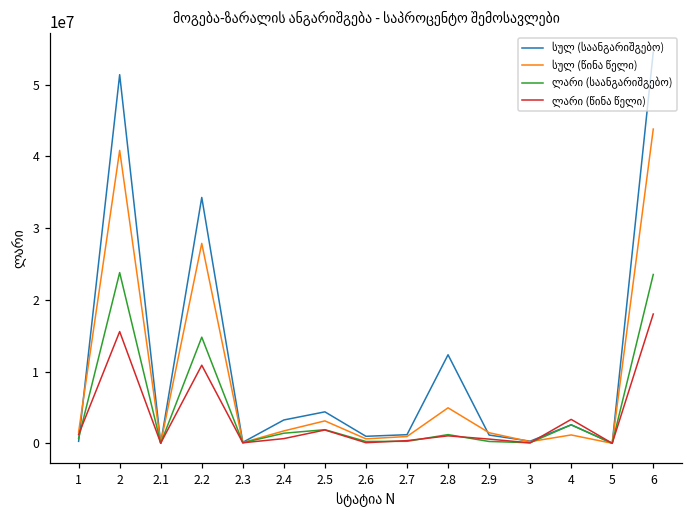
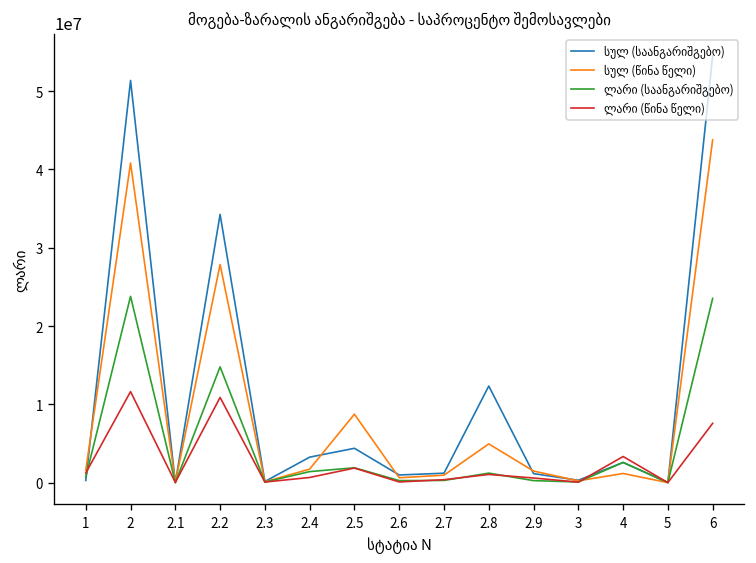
  {
    "სულ (საანგარიშგებო)": {
      "1": 0,
      "2": 51000000,
      "2.2": 34000000,
      "2.4": 3000000,
      "2.5": 4000000,
      "2.8": 12000000
    },
    "სულ (წინა წელი)": {
      "2": 41000000,
      "2.2": 28000000,
-     "2.5": 3000000,
+     "2.5": 9000000,
      "2.8": 5000000,
      "4": 1000000,
      "6": 44000000
    },
    "ლარი (საანგარიშგებო)": {
      "1": 1000000,
      "2": 24000000,
      "2.2": 15000000,
      "6": 24000000
    },
    "ლარი (წინა წელი)": {
-     "2": 16000000,
+     "2": 12000000,
      "2.2": 11000000,
      "2.4": 1000000,
      "4": 3000000,
-     "6": 18000000
+     "6": 8000000
    }
  }
